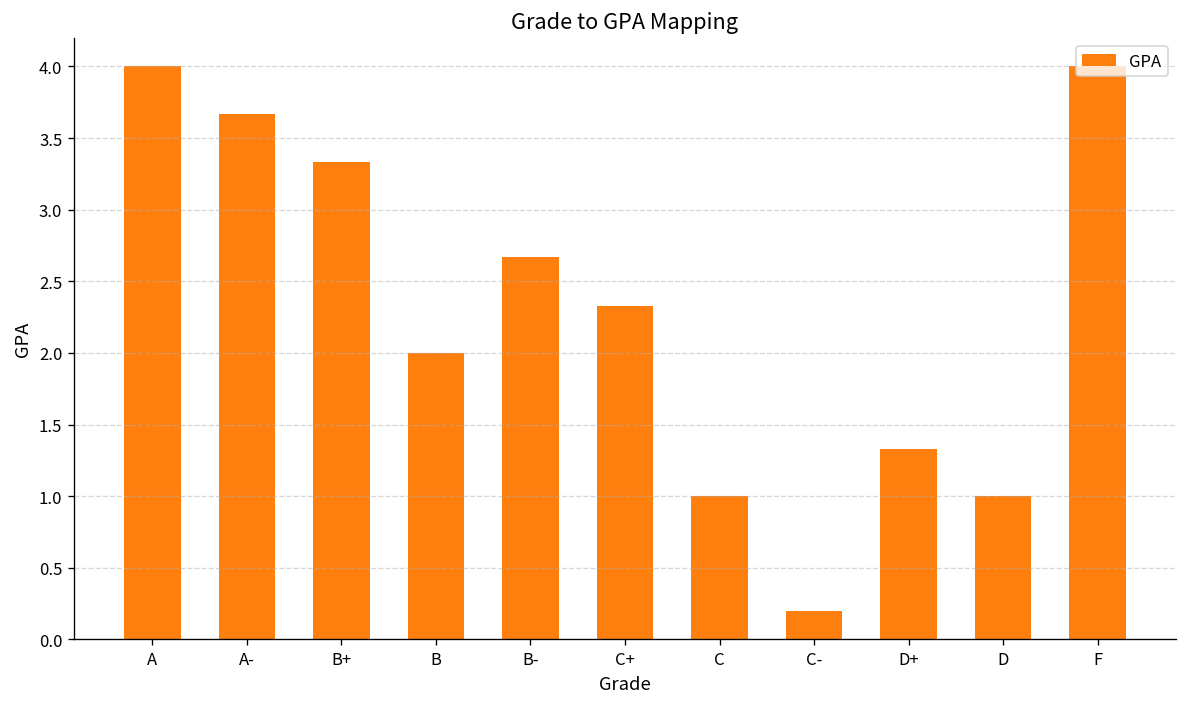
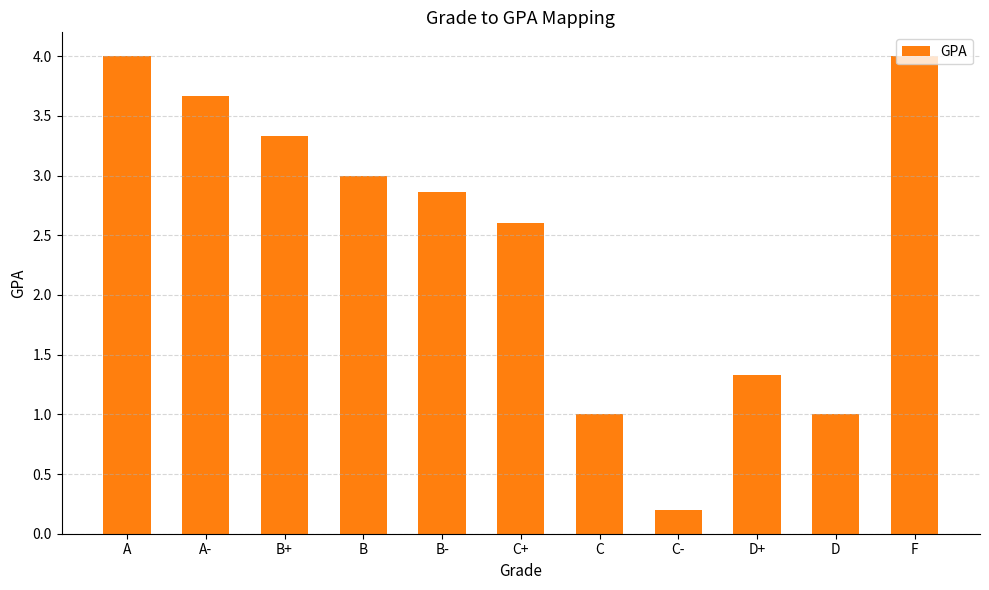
  {
    "A": 4.00,
    "A-": 3.67,
    "B+": 3.33,
-   "B": 2,
-   "B-": 2.67,
-   "C+": 2.33,
+   "B": 3,
+   "B-": 2.86,
+   "C+": 2.60,
    "C": 1.00,
    "C-": 0.20,
    "D+": 1.33,
    "D": 1.00
  }
